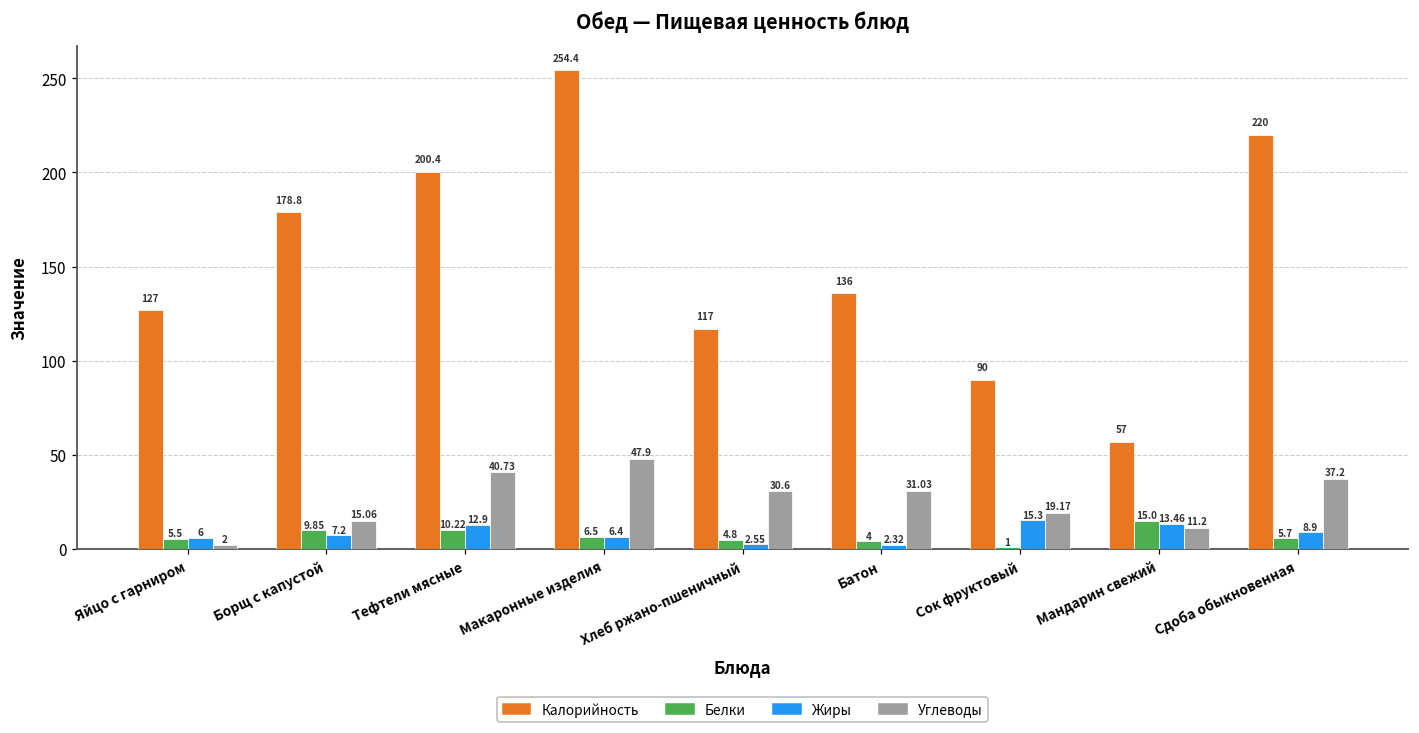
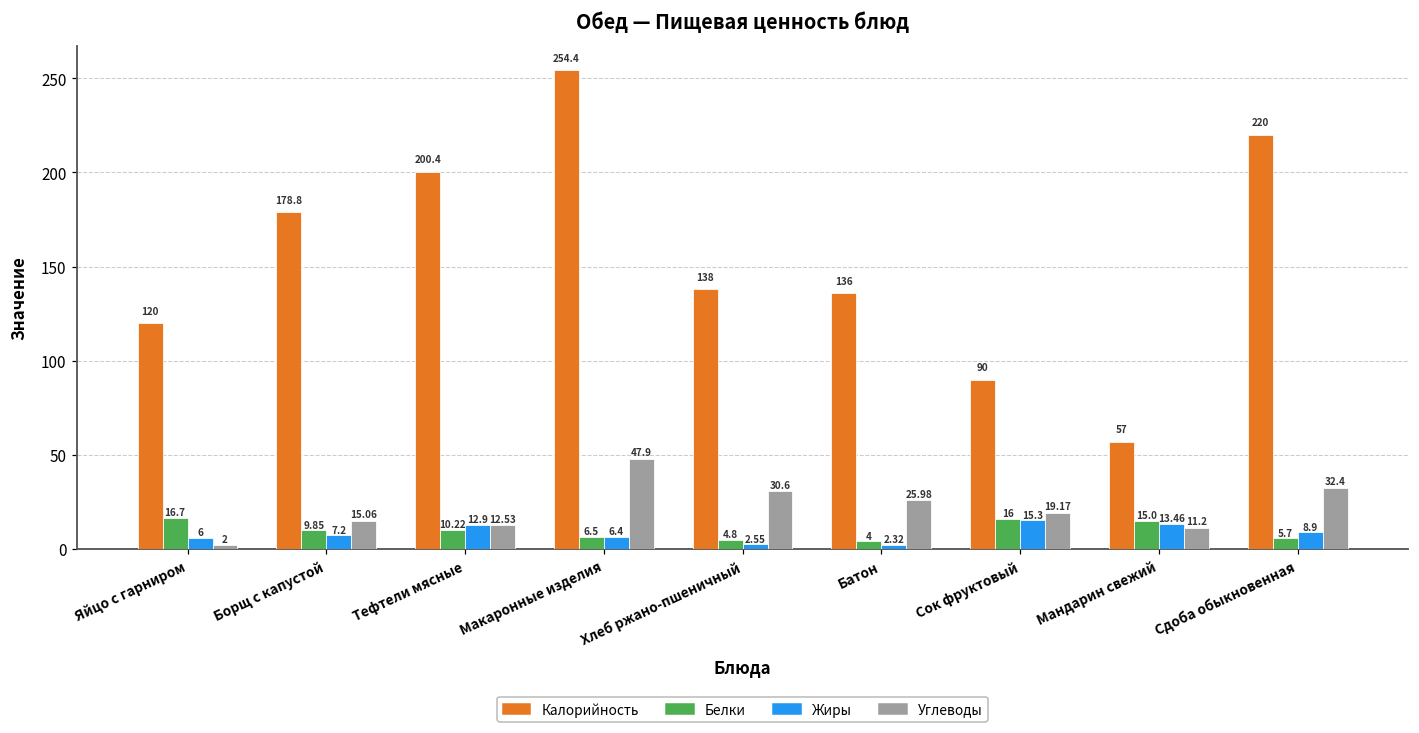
  {
    "Калорийность": {
-     "Яйцо с гарниром": 127,
+     "Яйцо с гарниром": 120,
      "Борщ с капустой": 178.8,
      "Тефтели мясные": 200.4,
      "Макаронные изделия": 254.4,
-     "Хлеб ржано-пшеничный": 117,
+     "Хлеб ржано-пшеничный": 138,
      "Батон": 136,
      "Сок фруктовый": 90,
      "Мандарин свежий": 57,
      "Сдоба обыкновенная": 220
    },
    "Белки": {
-     "Яйцо с гарниром": 5.5,
+     "Яйцо с гарниром": 16.7,
      "Борщ с капустой": 9.85,
      "Тефтели мясные": 10.22,
      "Макаронные изделия": 6.5,
      "Хлеб ржано-пшеничный": 4.8,
      "Батон": 4,
-     "Сок фруктовый": 1,
+     "Сок фруктовый": 16,
      "Мандарин свежий": 15.0,
      "Сдоба обыкновенная": 5.7
    },
    "Жиры": {
      "Яйцо с гарниром": 6,
      "Борщ с капустой": 7.2,
      "Тефтели мясные": 12.9,
      "Макаронные изделия": 6.4,
      "Хлеб ржано-пшеничный": 2.55,
      "Батон": 2.32,
      "Сок фруктовый": 15.3,
      "Мандарин свежий": 13.46,
      "Сдоба обыкновенная": 8.9
    },
    "Углеводы": {
      "Яйцо с гарниром": 2,
      "Борщ с капустой": 15.06,
-     "Тефтели мясные": 40.73,
+     "Тефтели мясные": 12.53,
      "Макаронные изделия": 47.9,
      "Хлеб ржано-пшеничный": 30.6,
-     "Батон": 31.03,
+     "Батон": 25.98,
      "Сок фруктовый": 19.17,
      "Мандарин свежий": 11.2,
-     "Сдоба обыкновенная": 37.2
+     "Сдоба обыкновенная": 32.4
    }
  }
